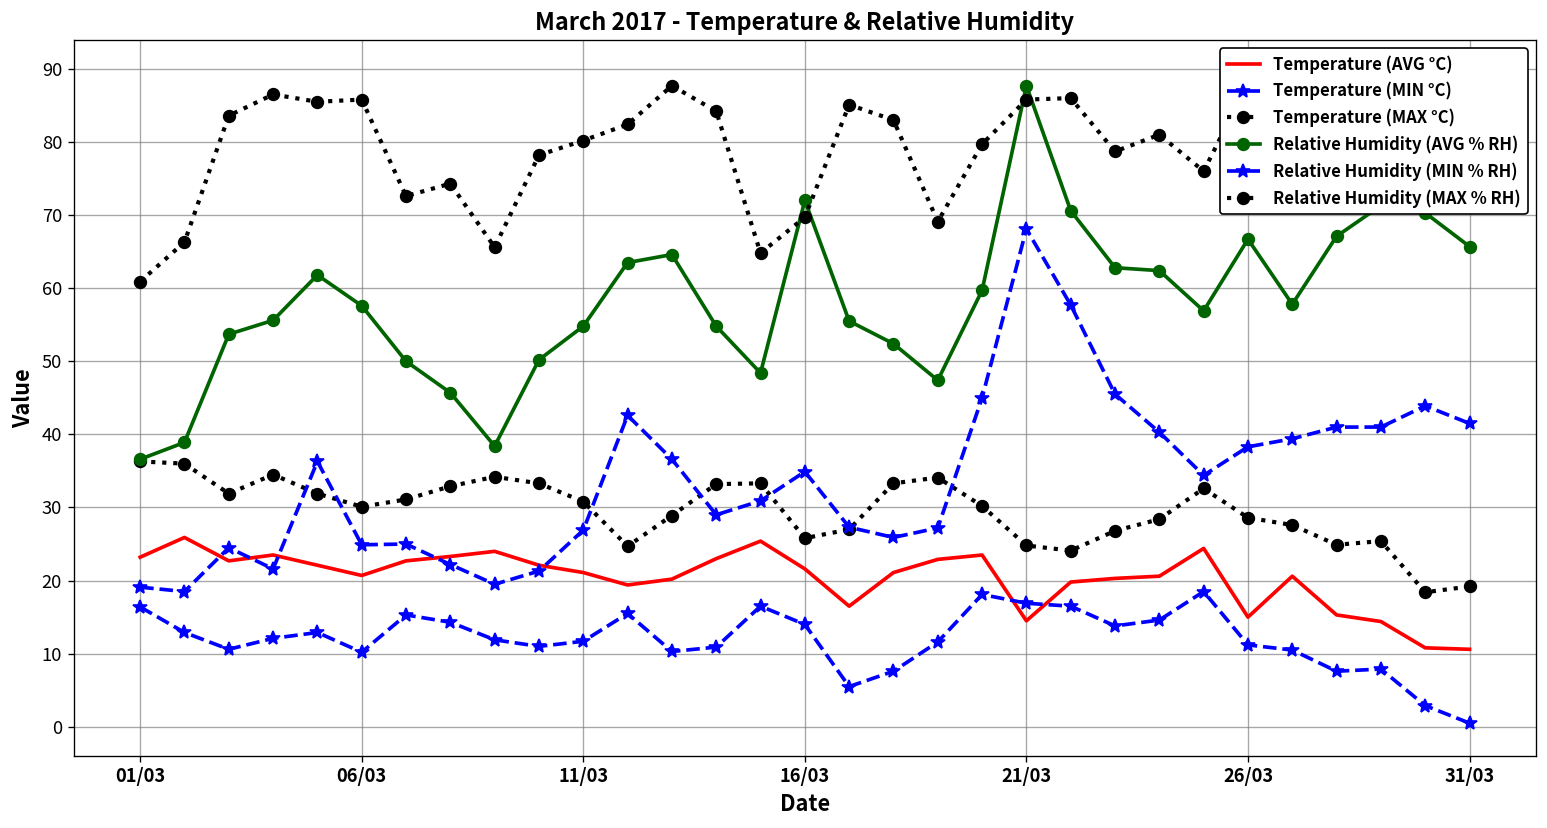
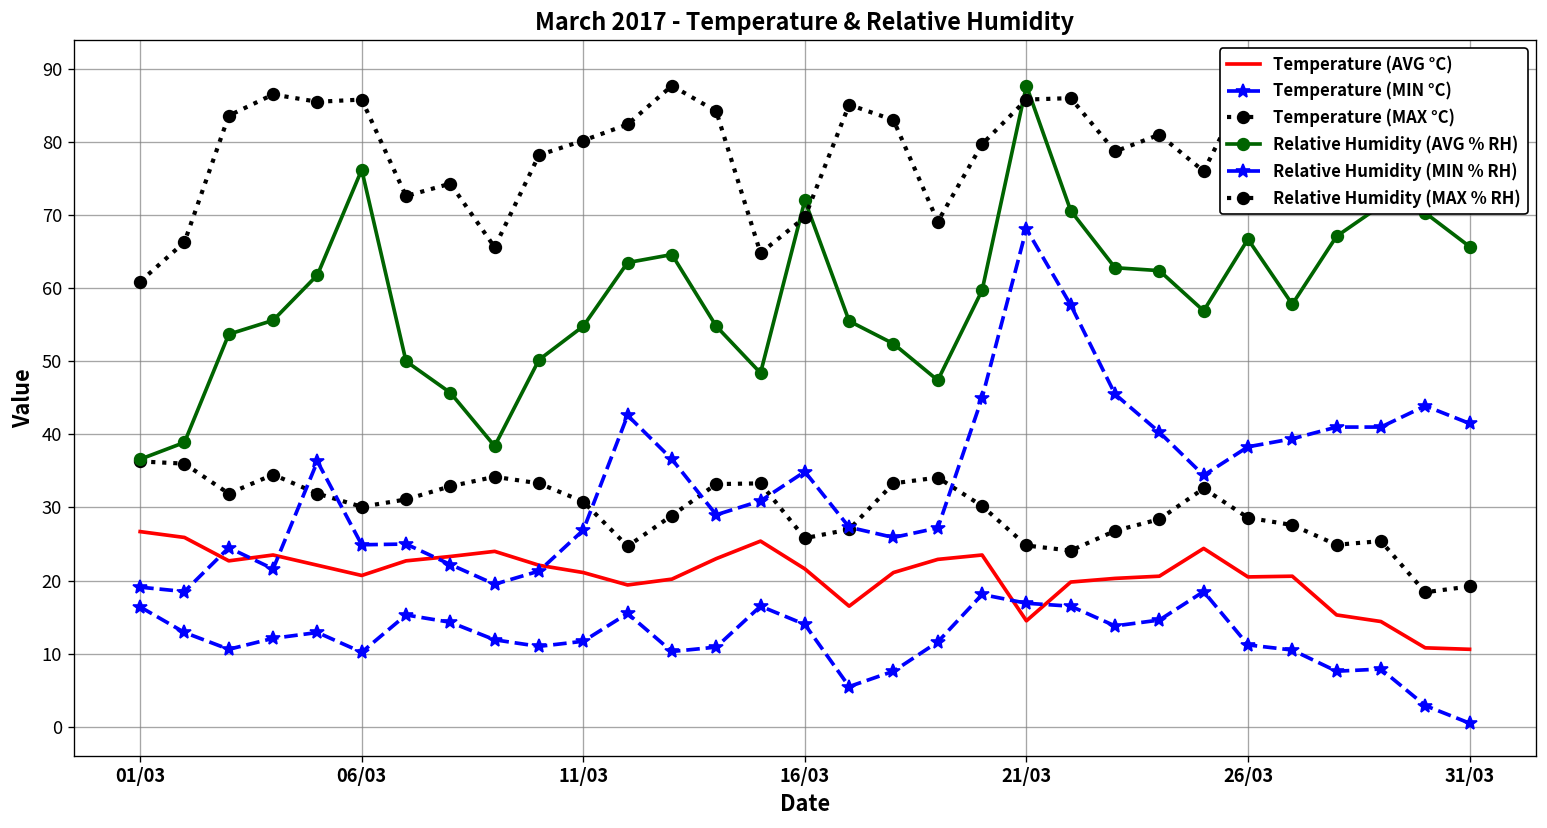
  {
    "Temperature (AVG °C)": {
-     "01/03": 23,
+     "01/03": 27,
      "06/03": 21,
      "11/03": 21,
      "16/03": 22,
      "21/03": 15,
-     "26/03": 15,
+     "26/03": 21,
      "31/03": 11
    },
    "Relative Humidity (AVG % RH)": {
-     "06/03": 58,
+     "06/03": 76,
      "11/03": 55,
      "16/03": 72,
      "21/03": 88,
      "26/03": 67,
      "31/03": 66
    }
  }
